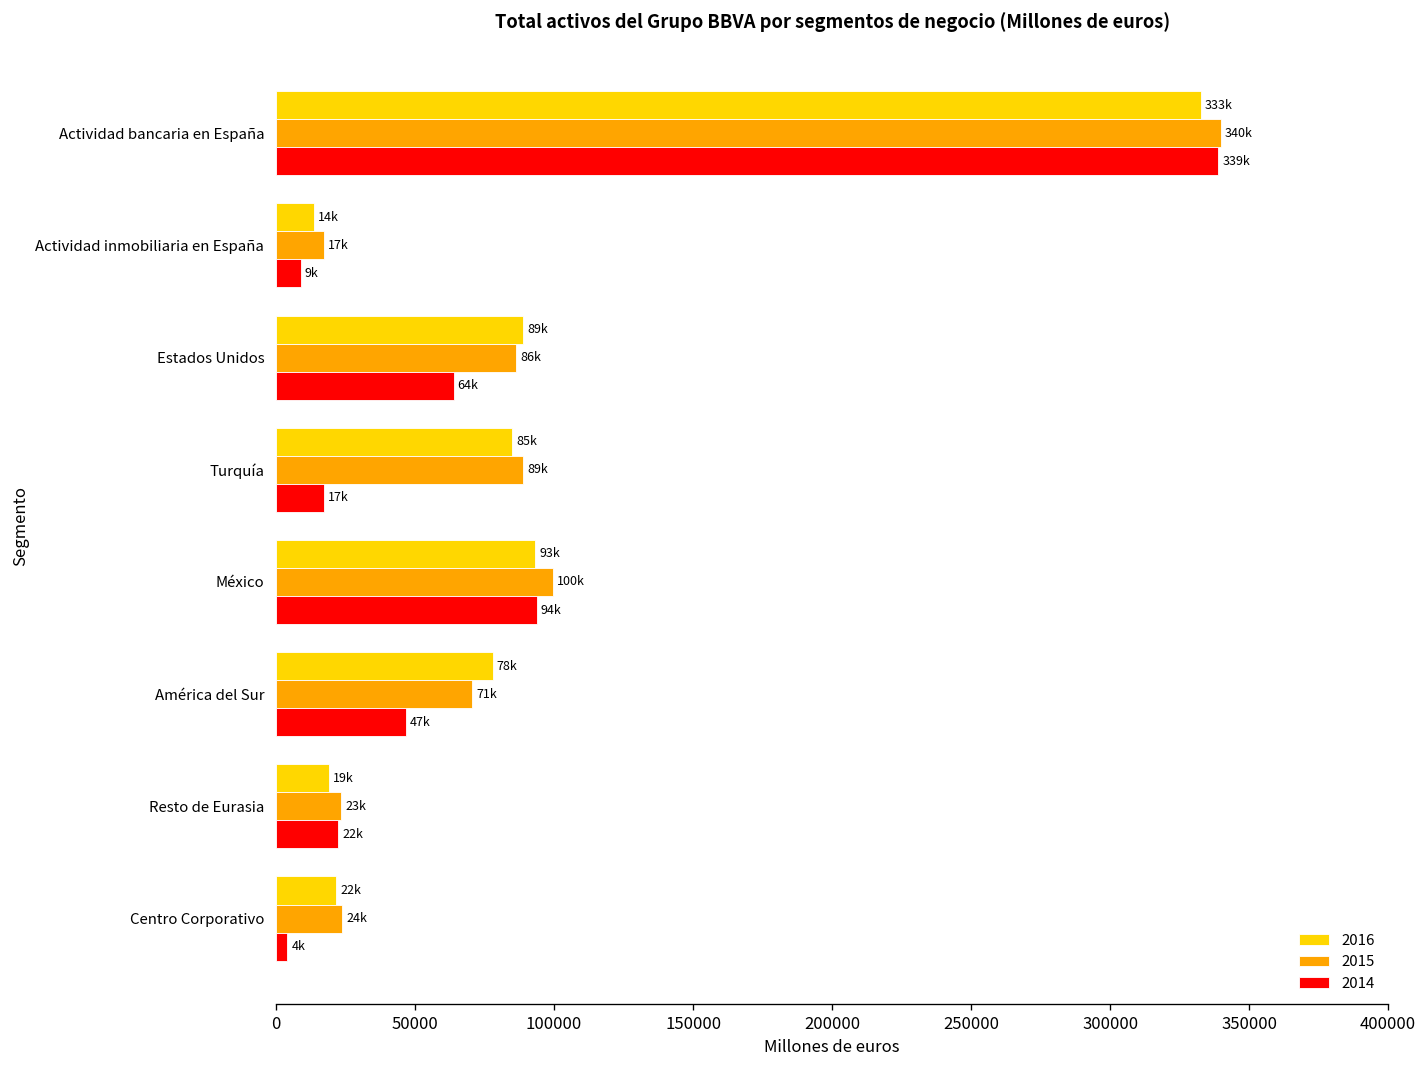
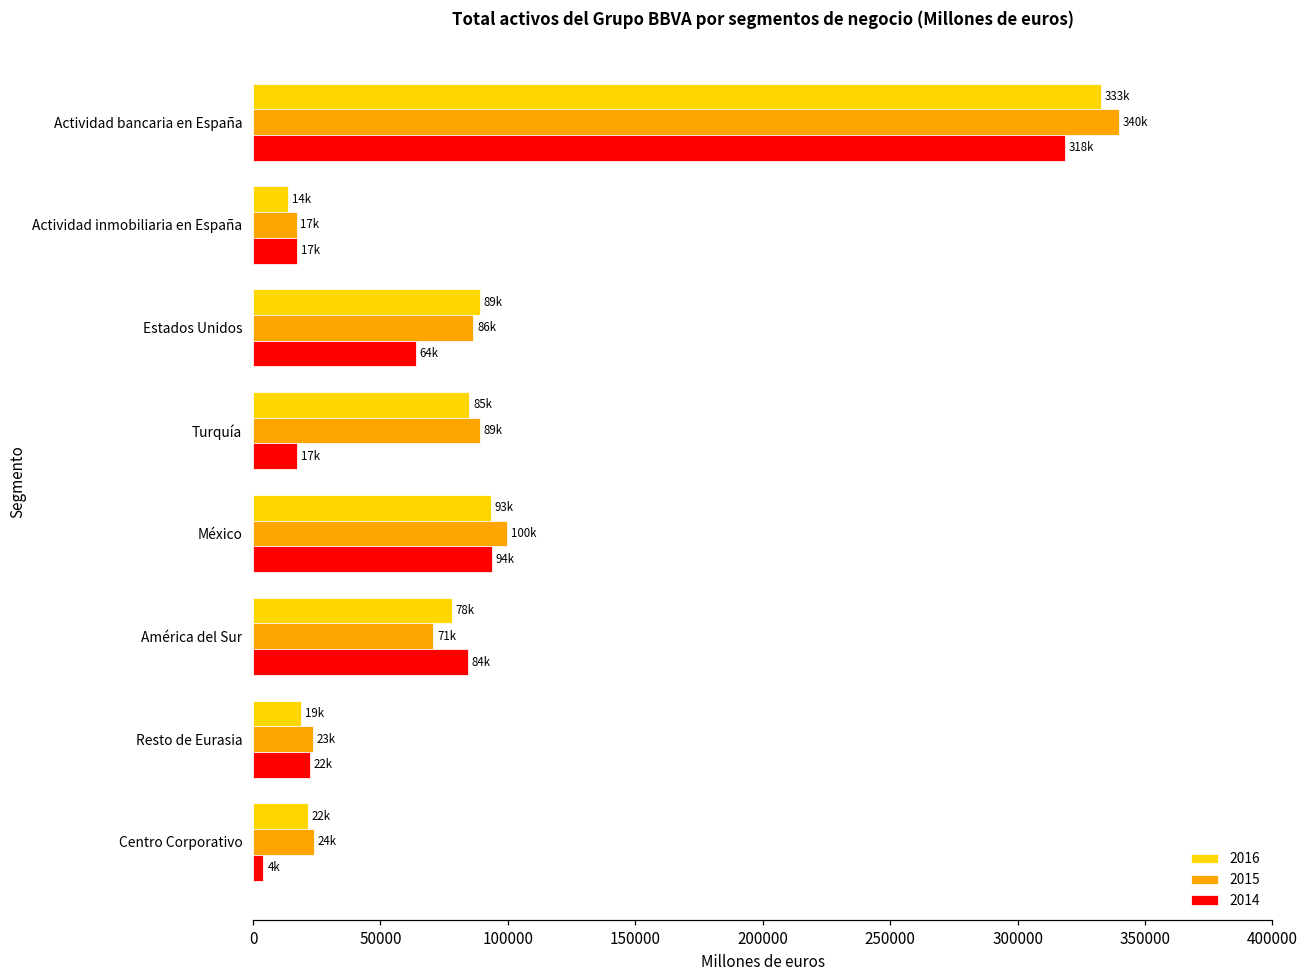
  {
    "2014": {
-     "Actividad bancaria en España": "339k",
-     "Actividad inmobiliaria en España": "9k",
+     "Actividad bancaria en España": "318k",
+     "Actividad inmobiliaria en España": "17k",
      "Estados Unidos": "64k",
      "Turquía": "17k",
      "México": "94k",
-     "América del Sur": "47k",
+     "América del Sur": "84k",
      "Resto de Eurasia": "22k",
      "Centro Corporativo": "4k"
    }
  }
